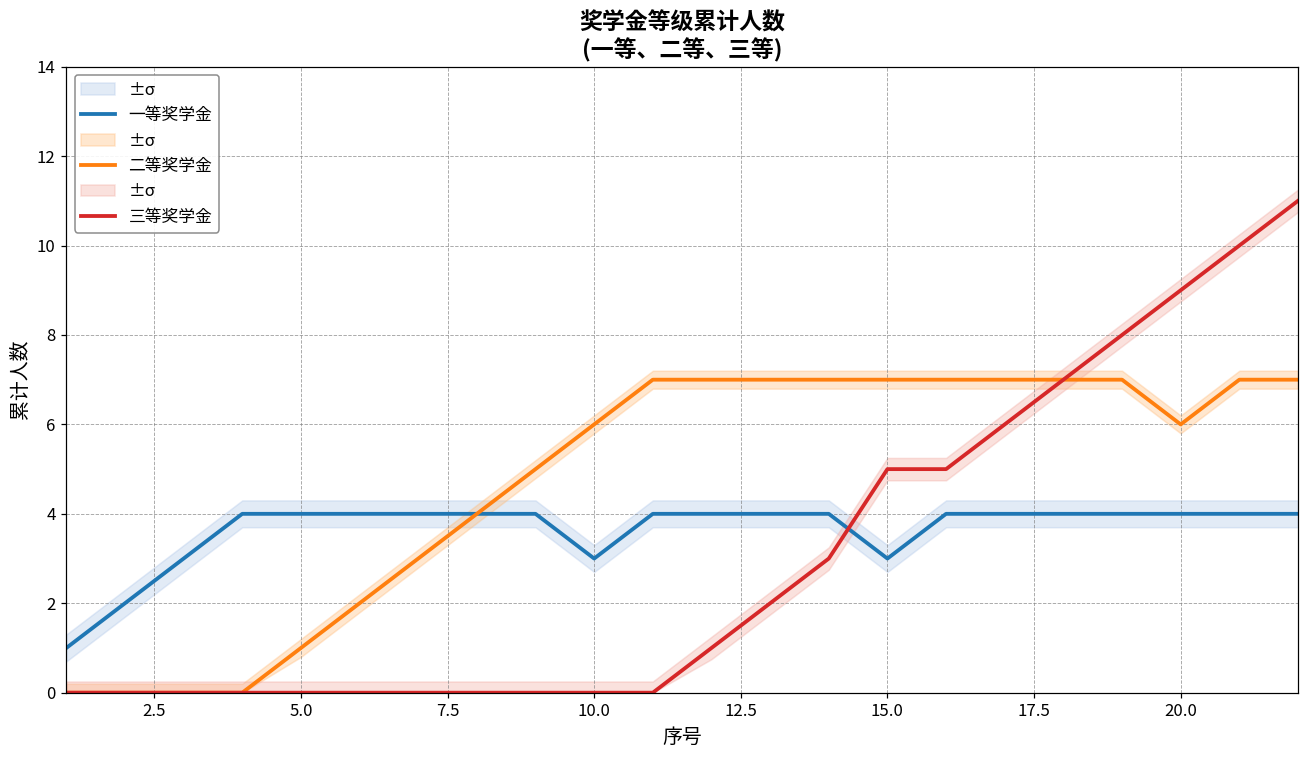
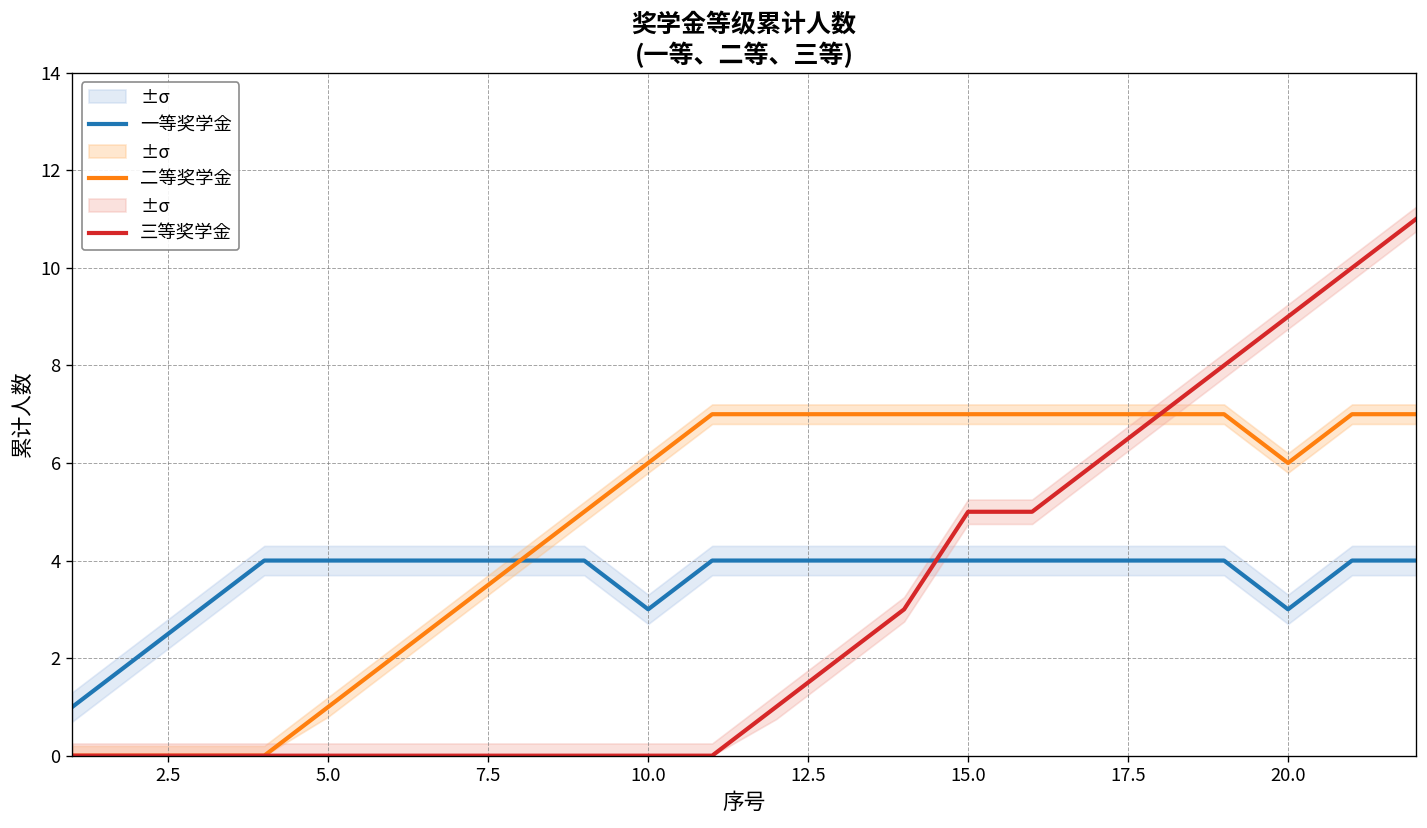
  {
    "一等奖学金": {
      "5.0": 4,
      "10.0": 3,
-     "15.0": 3,
-     "20.0": 4
+     "15.0": 4,
+     "20.0": 3
    },
    "二等奖学金": {
      "5.0": 1,
      "10.0": 6,
      "15.0": 7,
      "20.0": 6
    },
    "三等奖学金": {
      "5.0": 0,
      "10.0": 0,
      "15.0": 5,
      "20.0": 9
    }
  }
